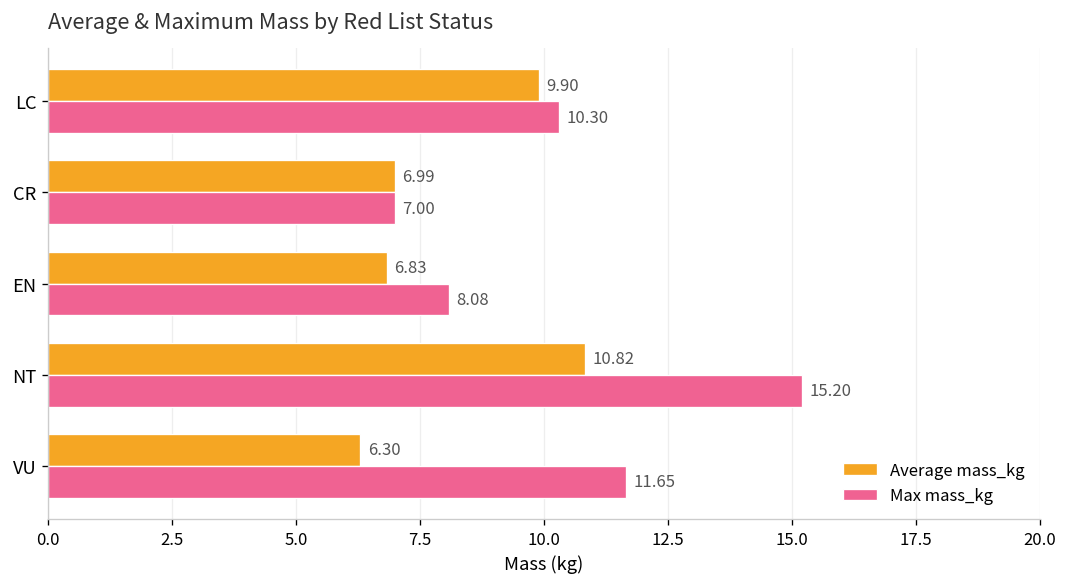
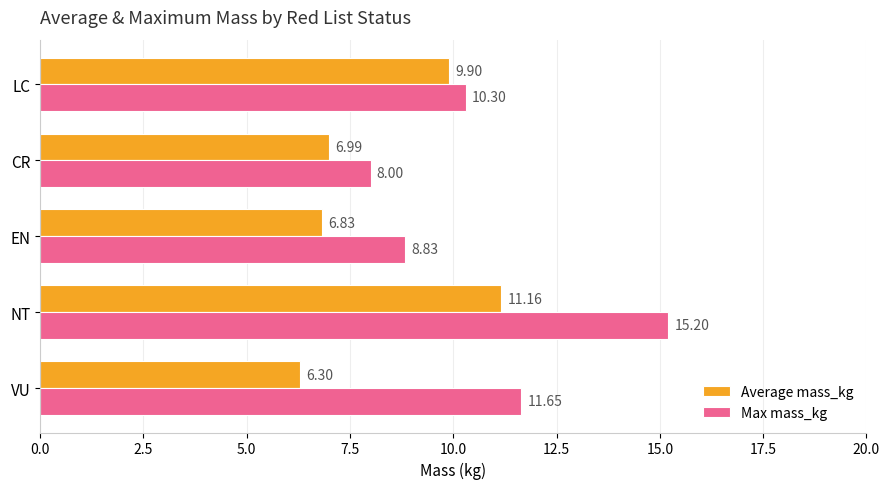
  {
    "Average mass_kg": {
      "LC": 9.90,
      "CR": 6.99,
      "EN": 6.83,
-     "NT": 10.82,
+     "NT": 11.16,
      "VU": 6.30
    },
    "Max mass_kg": {
      "LC": 10.30,
-     "CR": 7.00,
-     "EN": 8.08,
+     "CR": 8.00,
+     "EN": 8.83,
      "NT": 15.20,
      "VU": 11.65
    }
  }
